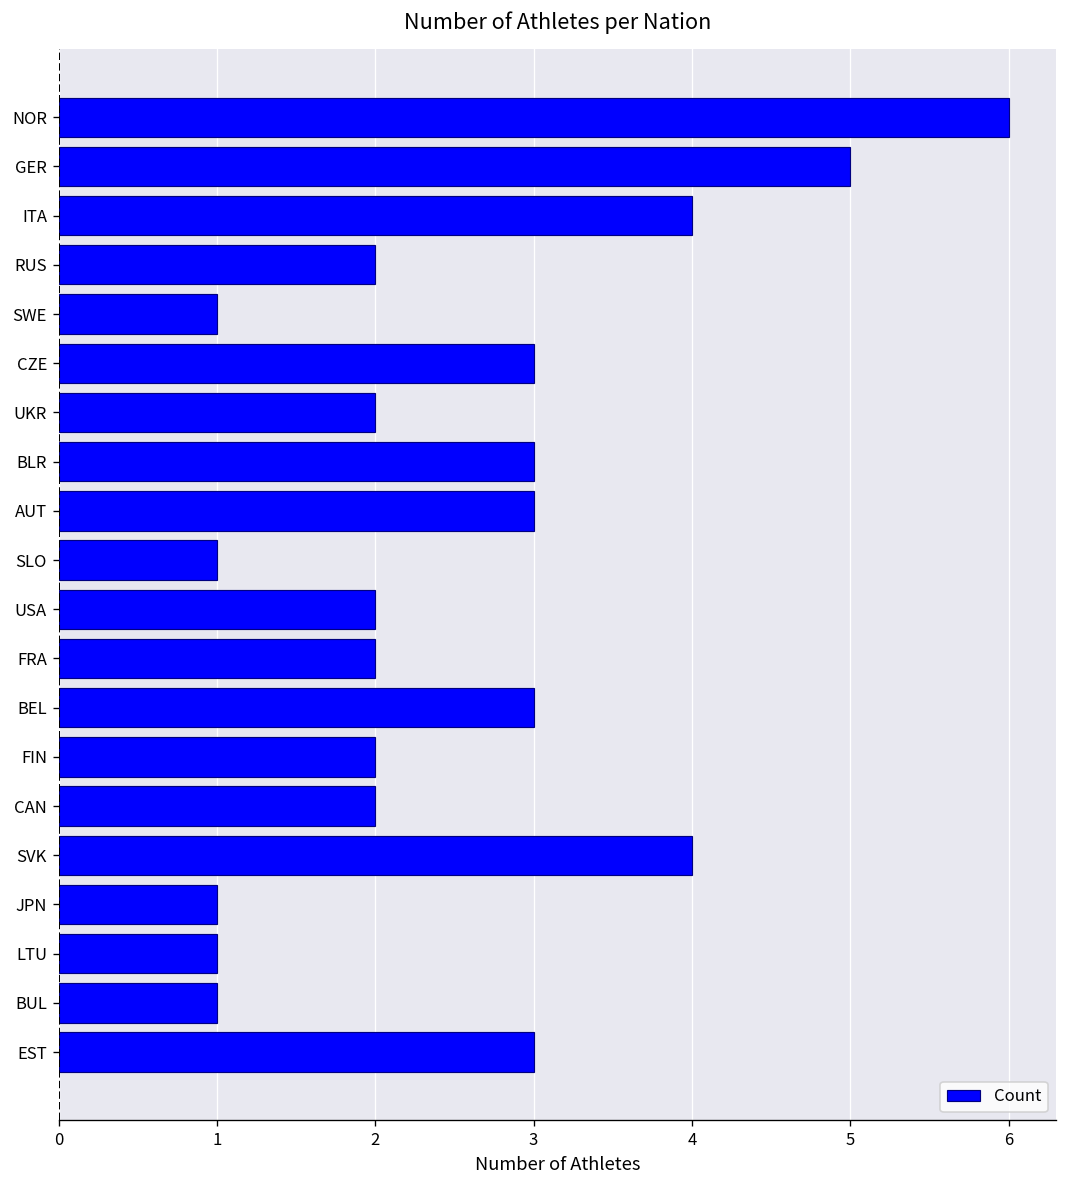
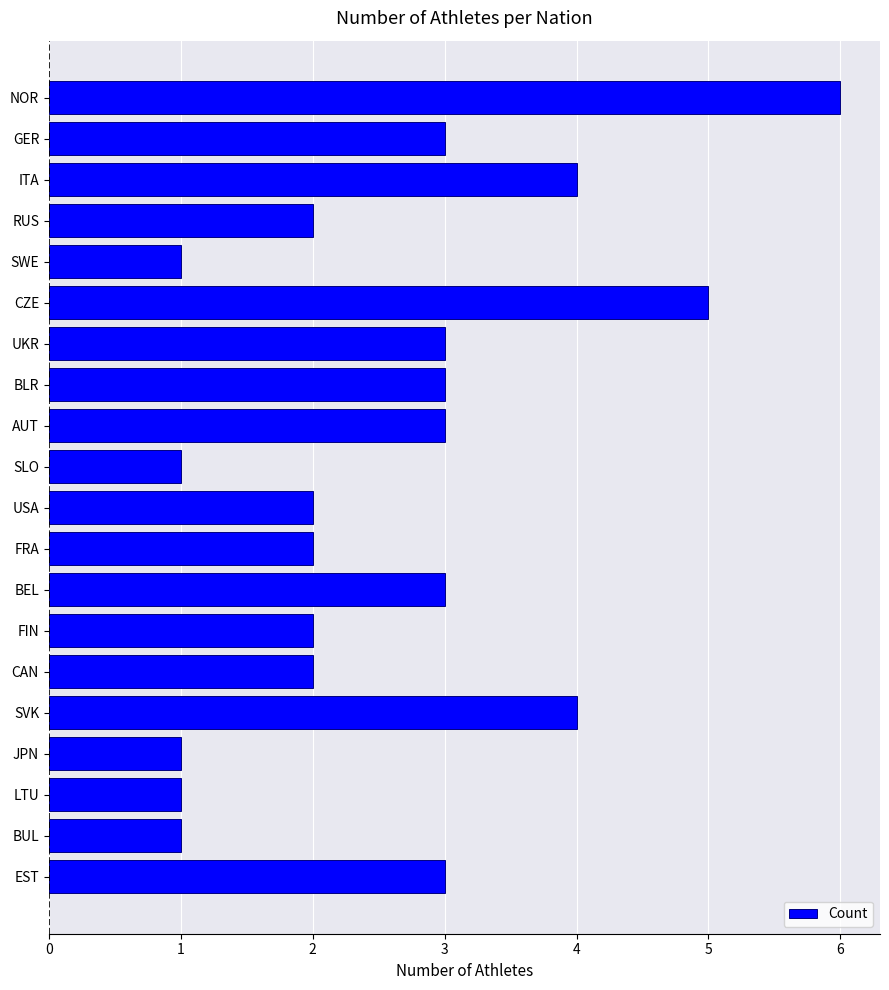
  {
    "NOR": 6,
-   "GER": 5,
+   "GER": 3,
    "ITA": 4,
    "RUS": 2,
    "SWE": 1,
-   "CZE": 3,
-   "UKR": 2,
+   "CZE": 5,
+   "UKR": 3,
    "BLR": 3,
    "AUT": 3,
    "SLO": 1,
    "USA": 2,
    "FRA": 2,
    "BEL": 3,
    "FIN": 2,
    "CAN": 2,
    "SVK": 4,
    "JPN": 1,
    "LTU": 1,
    "BUL": 1,
    "EST": 3
  }
